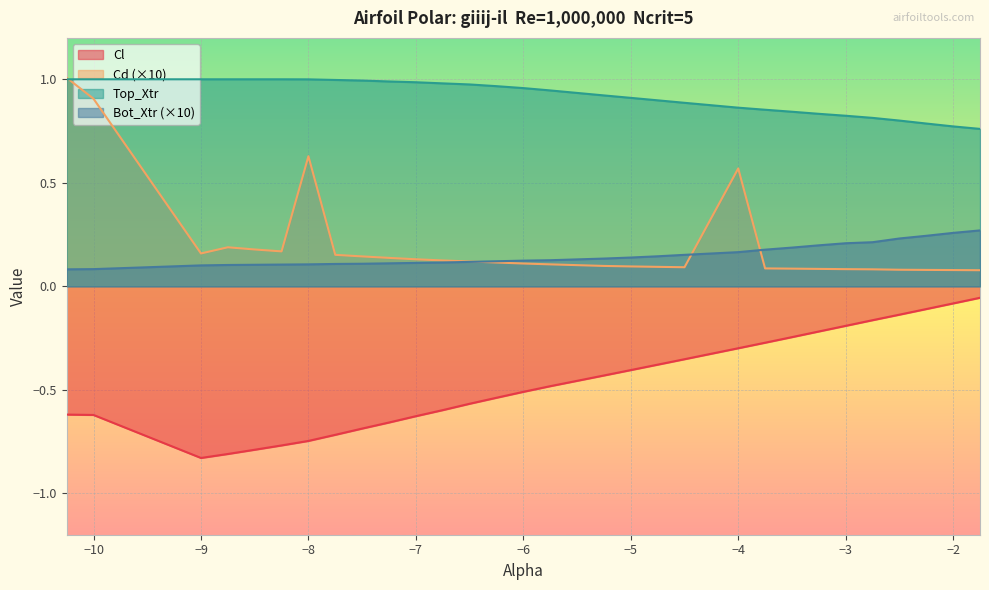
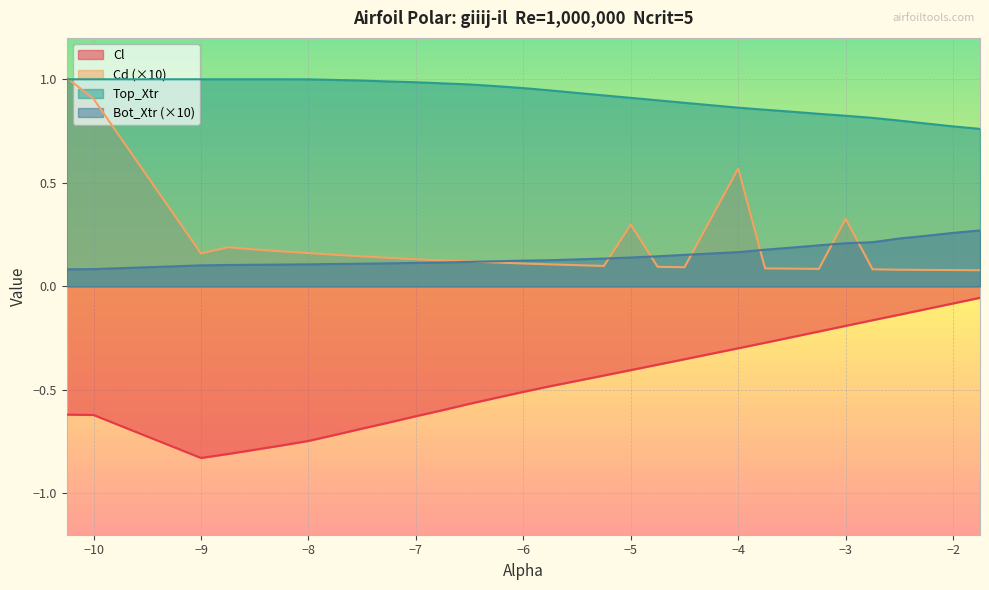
  {
    "Cd (×10)": {
      "−9": 0.16,
-     "−8": 0.63,
+     "−8": 0.16,
      "−7": 0.13,
      "−6": 0.11,
-     "−5": 0.10,
+     "−5": 0.30,
      "−4": 0.57,
-     "−3": 0.08,
+     "−3": 0.33,
      "−2": 0.08
    }
  }
